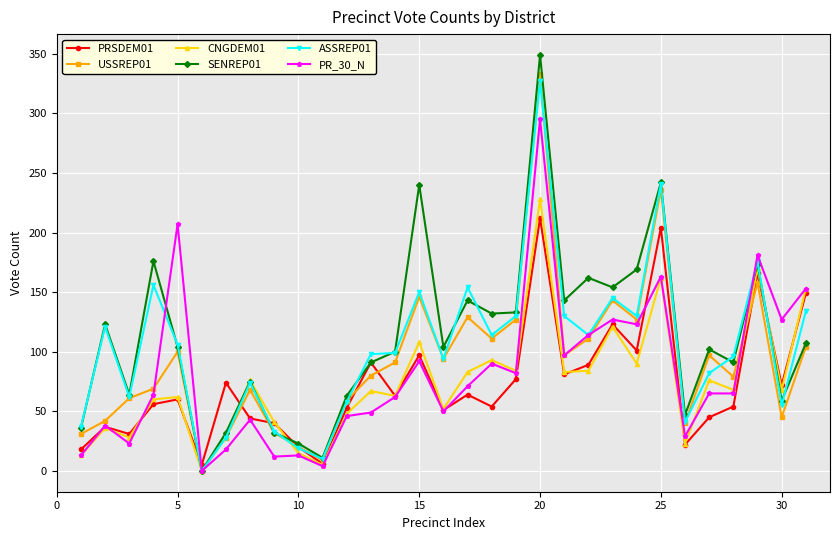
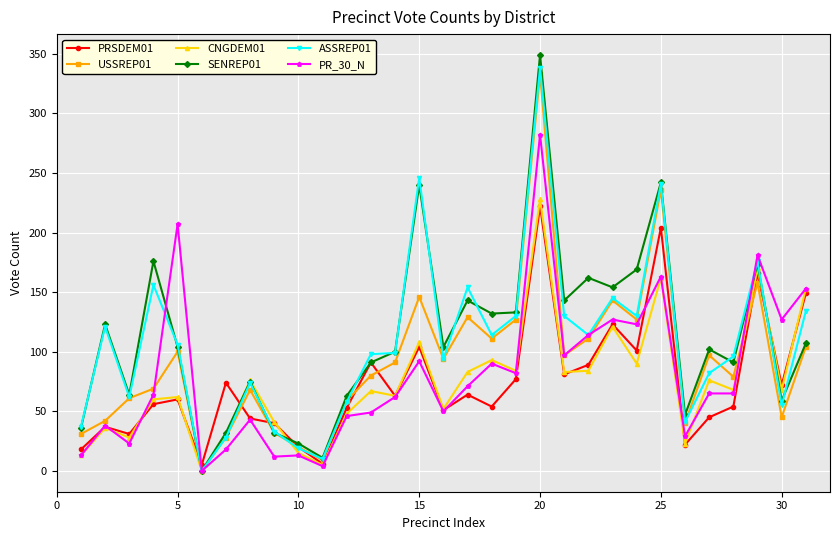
  {
    "PRSDEM01": {
-     "15": 97,
-     "20": 212,
+     "15": 104,
+     "20": 222,
      "25": 204,
      "30": 72
    },
    "SENREP01": {
      "10": 23,
      "15": 240,
      "20": 349,
      "30": 59
    },
    "ASSREP01": {
-     "15": 150,
-     "20": 327,
+     "15": 246,
+     "20": 338,
      "30": 55
    },
    "PR_30_N": {
      "5": 207,
      "15": 92,
-     "20": 295,
+     "20": 282,
      "30": 127
    }
  }
